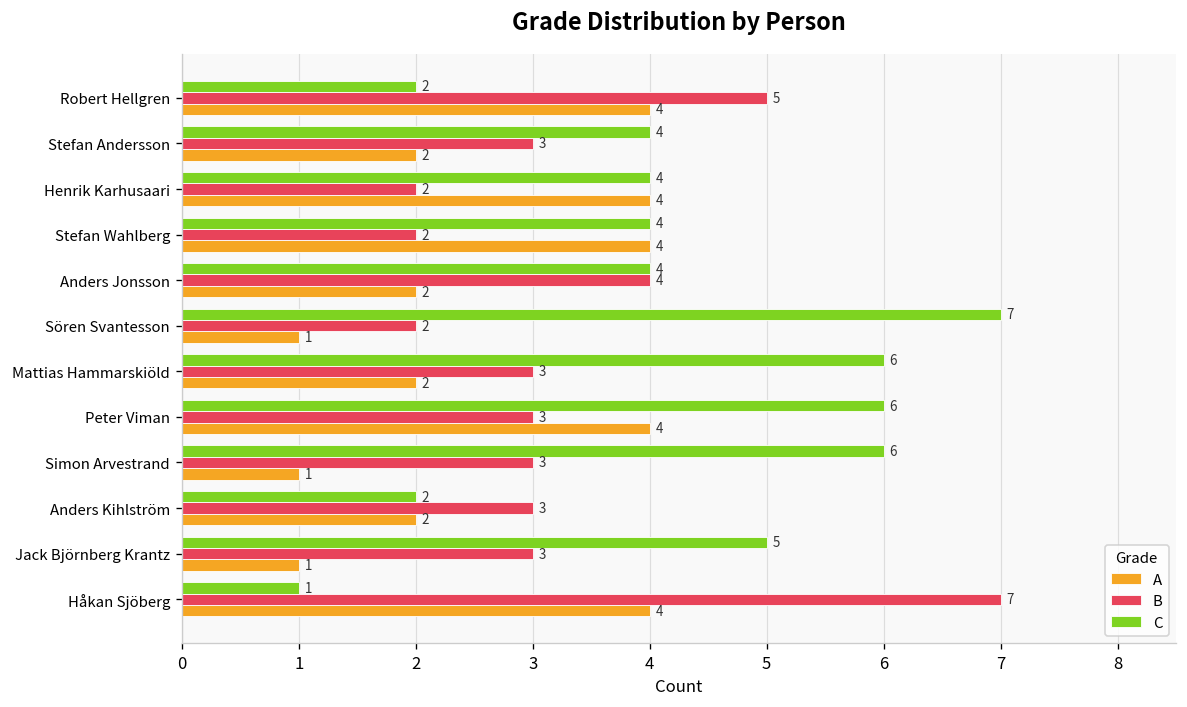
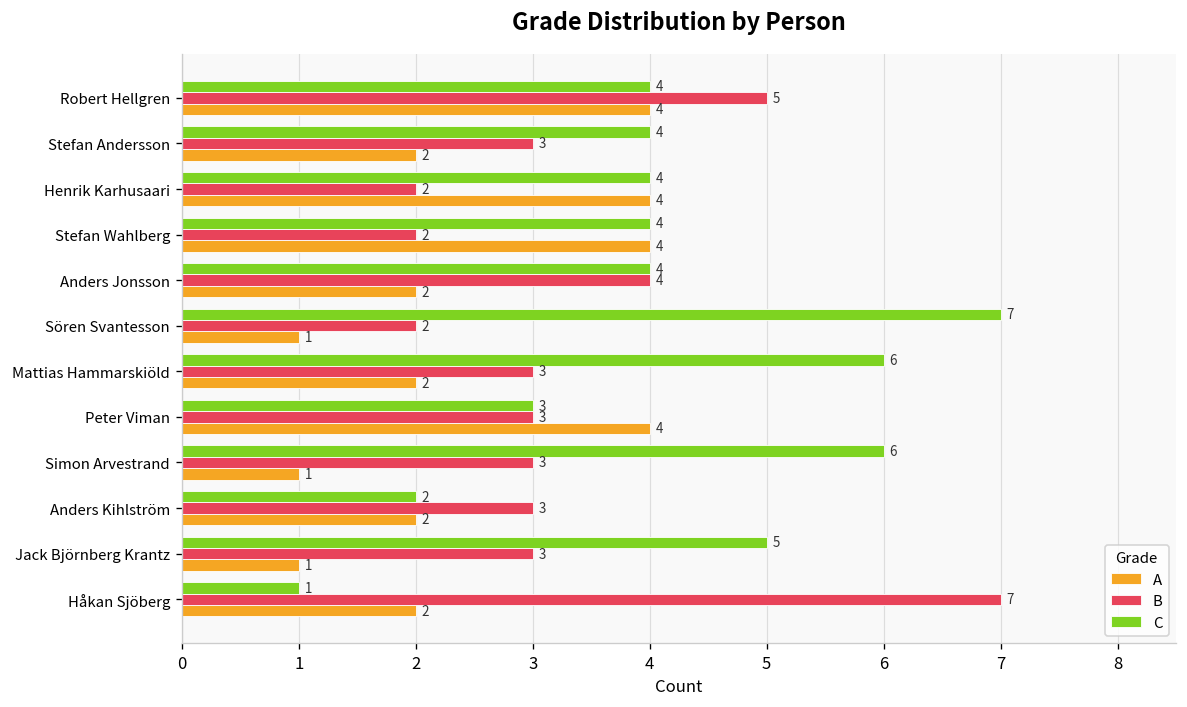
  {
    "A": {
      "Robert Hellgren": 4,
      "Stefan Andersson": 2,
      "Henrik Karhusaari": 4,
      "Stefan Wahlberg": 4,
      "Anders Jonsson": 2,
      "Sören Svantesson": 1,
      "Mattias Hammarskiöld": 2,
      "Peter Viman": 4,
      "Simon Arvestrand": 1,
      "Anders Kihlström": 2,
      "Jack Björnberg Krantz": 1,
-     "Håkan Sjöberg": 4
+     "Håkan Sjöberg": 2
    },
    "B": {
      "Robert Hellgren": 5,
      "Stefan Andersson": 3,
      "Henrik Karhusaari": 2,
      "Stefan Wahlberg": 2,
      "Anders Jonsson": 4,
      "Sören Svantesson": 2,
      "Mattias Hammarskiöld": 3,
      "Peter Viman": 3,
      "Simon Arvestrand": 3,
      "Anders Kihlström": 3,
      "Jack Björnberg Krantz": 3,
      "Håkan Sjöberg": 7
    },
    "C": {
-     "Robert Hellgren": 2,
+     "Robert Hellgren": 4,
      "Stefan Andersson": 4,
      "Henrik Karhusaari": 4,
      "Stefan Wahlberg": 4,
      "Anders Jonsson": 4,
      "Sören Svantesson": 7,
      "Mattias Hammarskiöld": 6,
-     "Peter Viman": 6,
+     "Peter Viman": 3,
      "Simon Arvestrand": 6,
      "Anders Kihlström": 2,
      "Jack Björnberg Krantz": 5,
      "Håkan Sjöberg": 1
    }
  }
